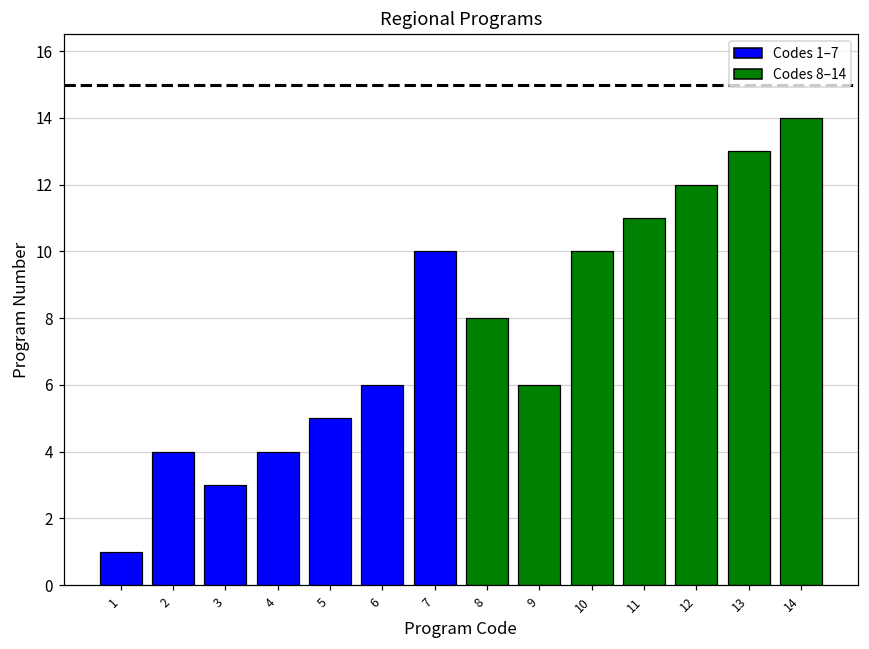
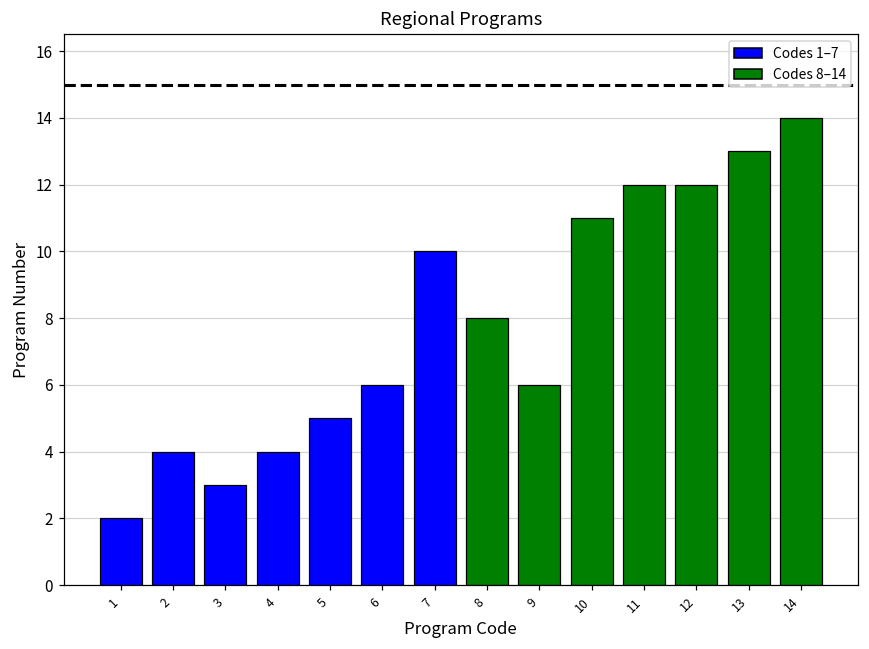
  {
-   "1": 1,
+   "1": 2,
    "2": 4,
    "3": 3,
    "4": 4,
    "5": 5,
    "6": 6,
    "7": 10,
    "8": 8,
    "9": 6,
-   "10": 10,
-   "11": 11,
+   "10": 11,
+   "11": 12,
    "12": 12,
    "13": 13,
    "14": 14
  }
